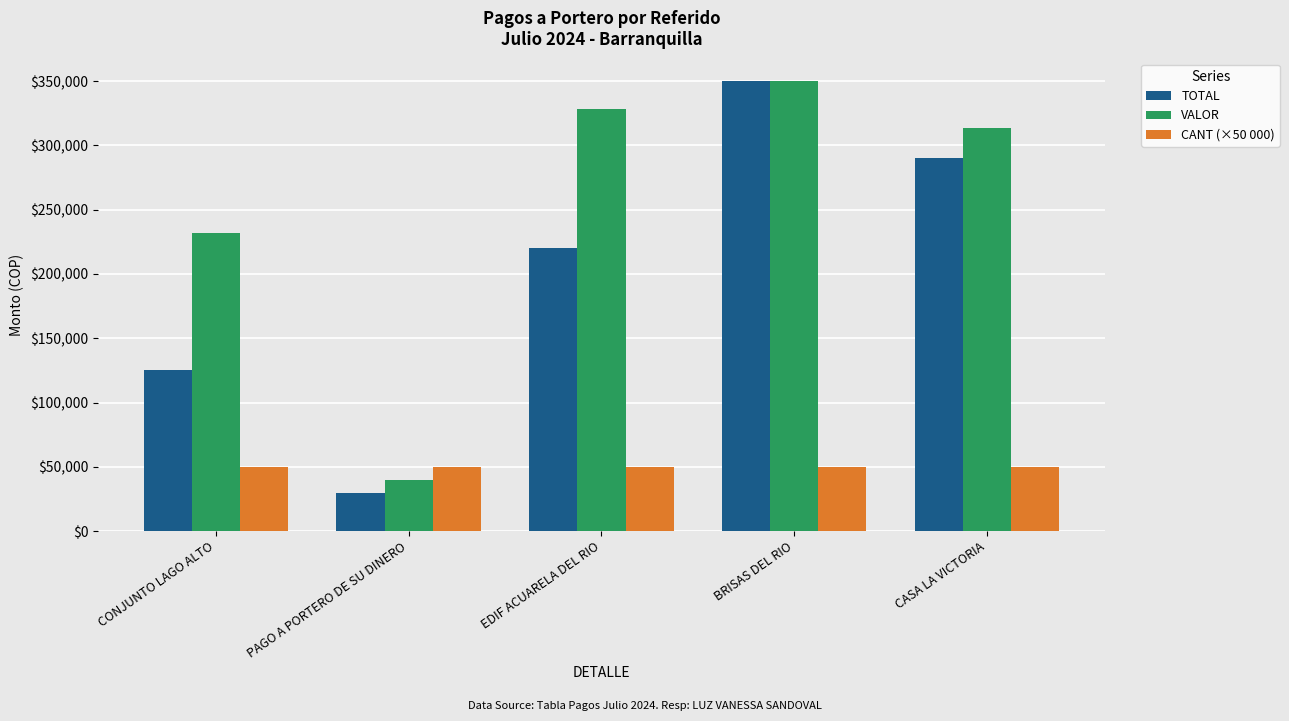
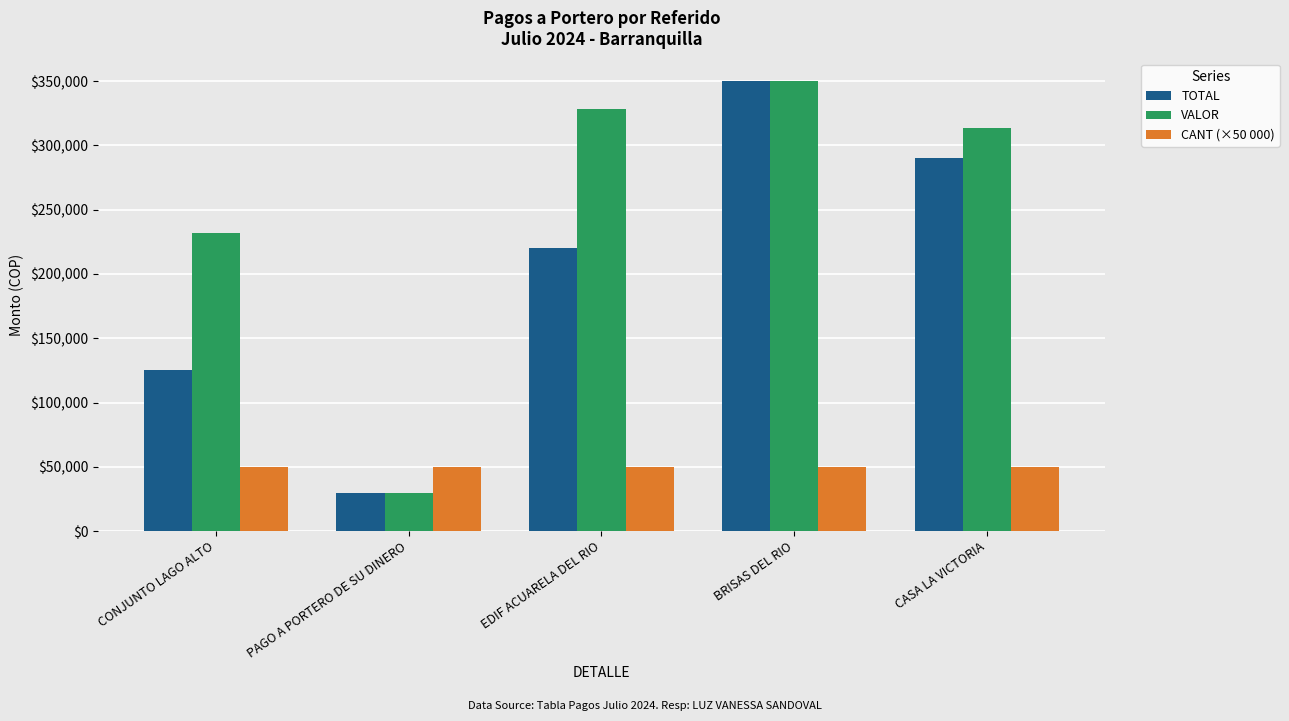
  {
    "TOTAL": {
      "CONJUNTO LAGO ALTO": "$125,000",
      "PAGO A PORTERO DE SU DINERO": "$30,000",
      "EDIF ACUARELA DEL RIO": "$220,000",
      "BRISAS DEL RIO": "$350,000",
      "CASA LA VICTORIA": "$290,000"
    },
    "VALOR": {
      "CONJUNTO LAGO ALTO": "$232,000",
-     "PAGO A PORTERO DE SU DINERO": "$40,000",
+     "PAGO A PORTERO DE SU DINERO": "$30,000",
      "EDIF ACUARELA DEL RIO": "$328,000",
      "BRISAS DEL RIO": "$350,000",
      "CASA LA VICTORIA": "$313,000"
    },
    "CANT (×50 000)": {
      "CONJUNTO LAGO ALTO": "$50,000",
      "PAGO A PORTERO DE SU DINERO": "$50,000",
      "EDIF ACUARELA DEL RIO": "$50,000",
      "BRISAS DEL RIO": "$50,000",
      "CASA LA VICTORIA": "$50,000"
    }
  }
